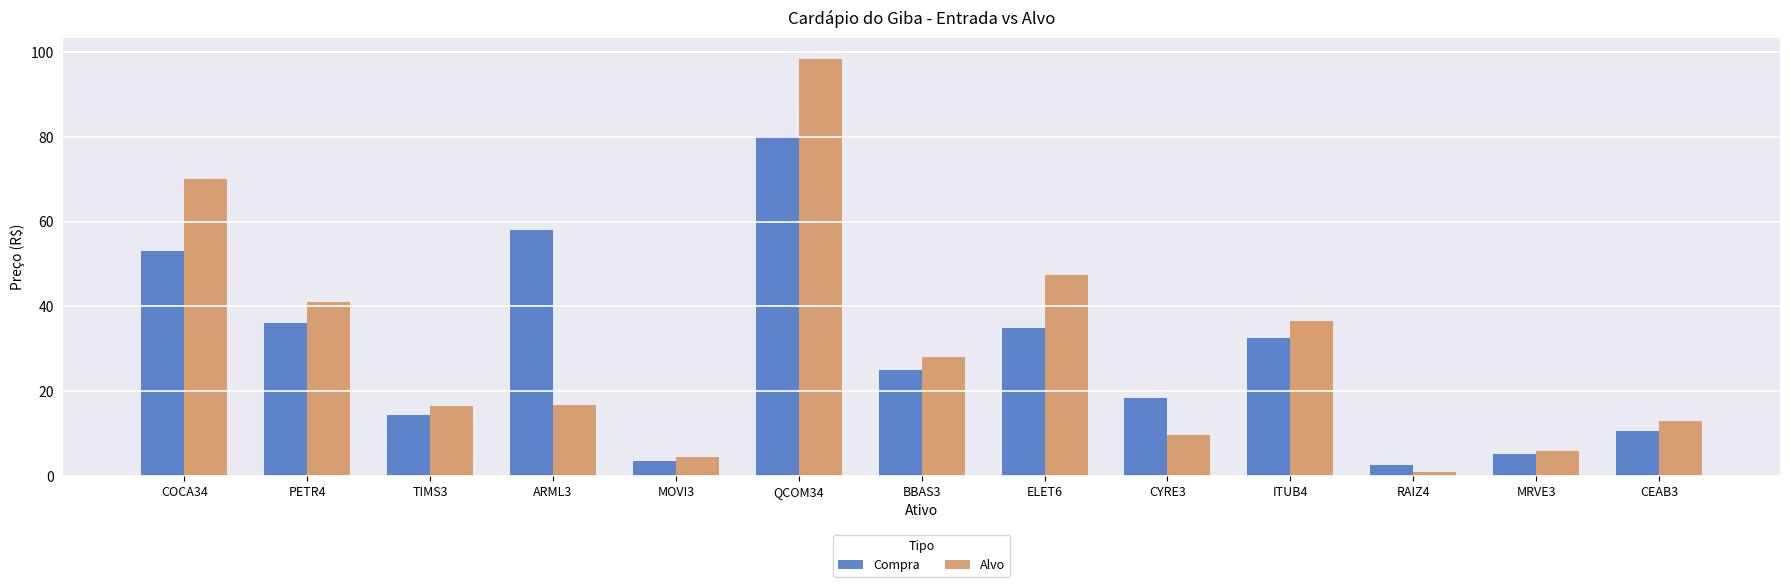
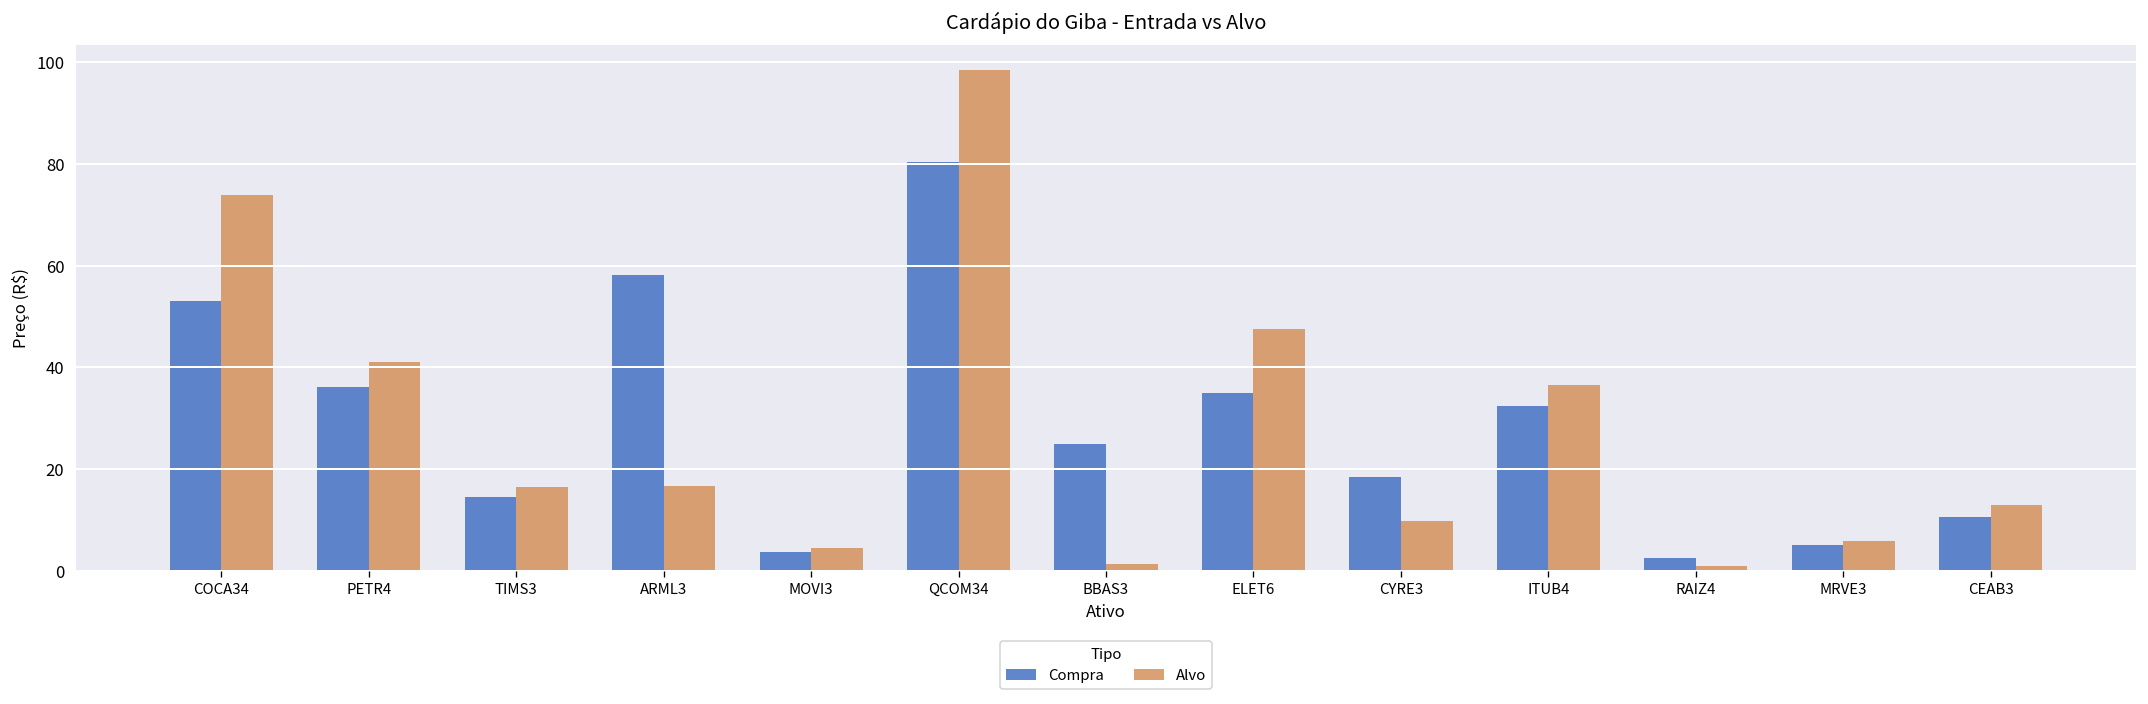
  {
    "Compra": {
      "COCA34": 53,
      "PETR4": 36,
      "TIMS3": 15,
      "ARML3": 58,
      "MOVI3": 4,
      "QCOM34": 80,
      "BBAS3": 25,
      "ELET6": 35,
      "CYRE3": 18,
      "ITUB4": 32,
      "RAIZ4": 3,
      "MRVE3": 5,
      "CEAB3": 11
    },
    "Alvo": {
-     "COCA34": 70,
+     "COCA34": 74,
      "PETR4": 41,
      "TIMS3": 16,
      "ARML3": 17,
      "MOVI3": 4,
      "QCOM34": 98,
-     "BBAS3": 28,
+     "BBAS3": 1,
      "ELET6": 47,
      "CYRE3": 10,
      "ITUB4": 36,
      "RAIZ4": 1,
      "MRVE3": 6,
      "CEAB3": 13
    }
  }
